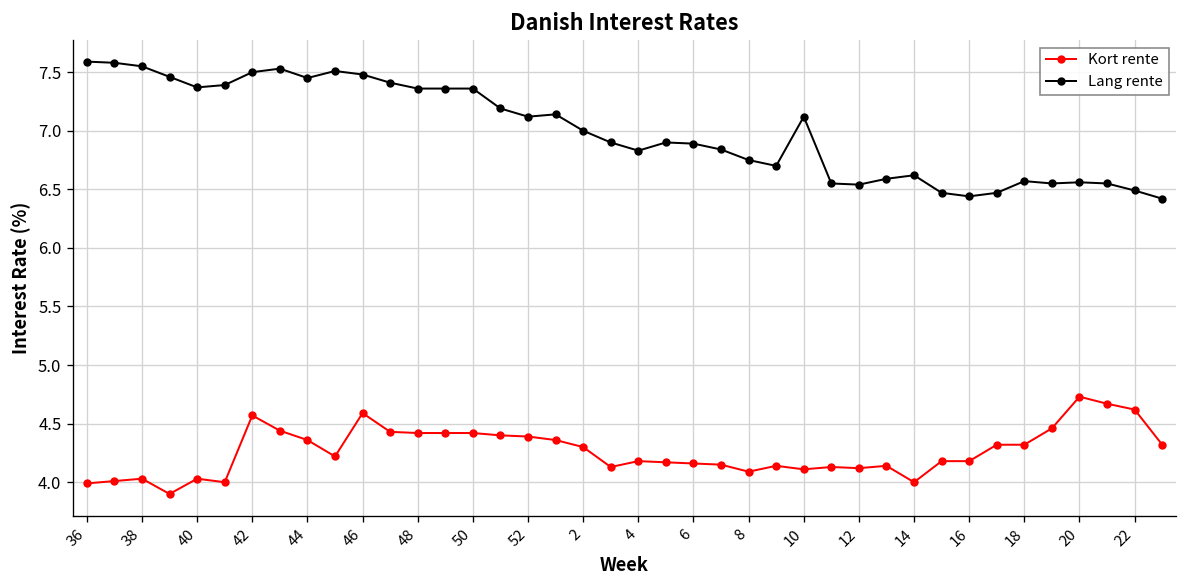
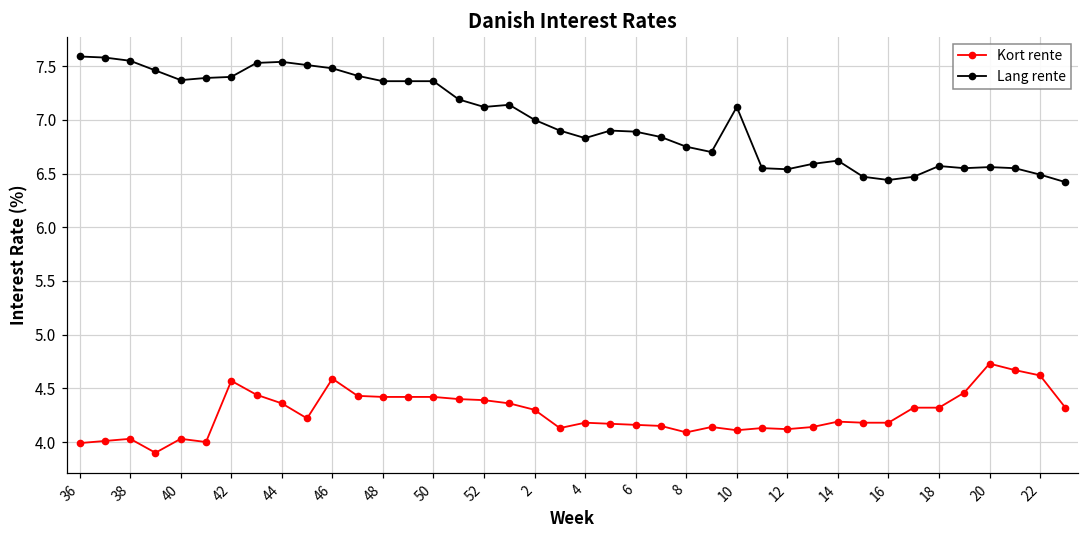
  {
    "Kort rente": {
      "36": 4.0,
      "38": 4.0,
      "40": 4.0,
      "42": 4.6,
      "44": 4.4,
      "46": 4.6,
      "48": 4.4,
      "50": 4.4,
      "52": 4.4,
      "2": 4.3,
      "4": 4.2,
      "6": 4.2,
      "8": 4.1,
      "10": 4.1,
      "12": 4.1,
-     "14": 4.0,
+     "14": 4.2,
      "16": 4.2,
      "18": 4.3,
      "20": 4.7,
      "22": 4.6
    },
    "Lang rente": {
      "36": 7.6,
      "38": 7.6,
      "40": 7.4,
-     "42": 7.5,
-     "44": 7.45,
+     "42": 7.4,
+     "44": 7.54,
      "46": 7.5,
      "48": 7.4,
      "50": 7.4,
      "52": 7.1,
      "2": 7.0,
      "4": 6.8,
      "6": 6.9,
      "8": 6.8,
      "10": 7.1,
      "12": 6.5,
      "14": 6.6,
      "16": 6.4,
      "18": 6.6,
      "20": 6.6,
      "22": 6.5
    }
  }
